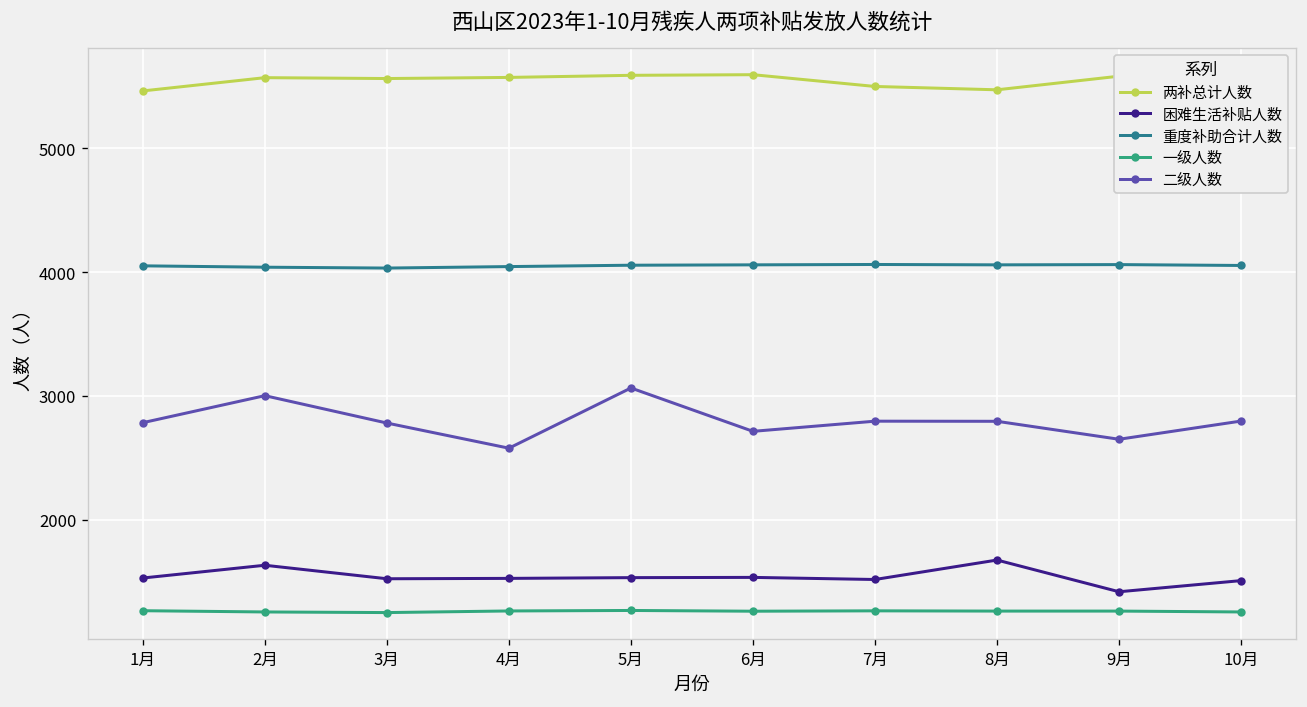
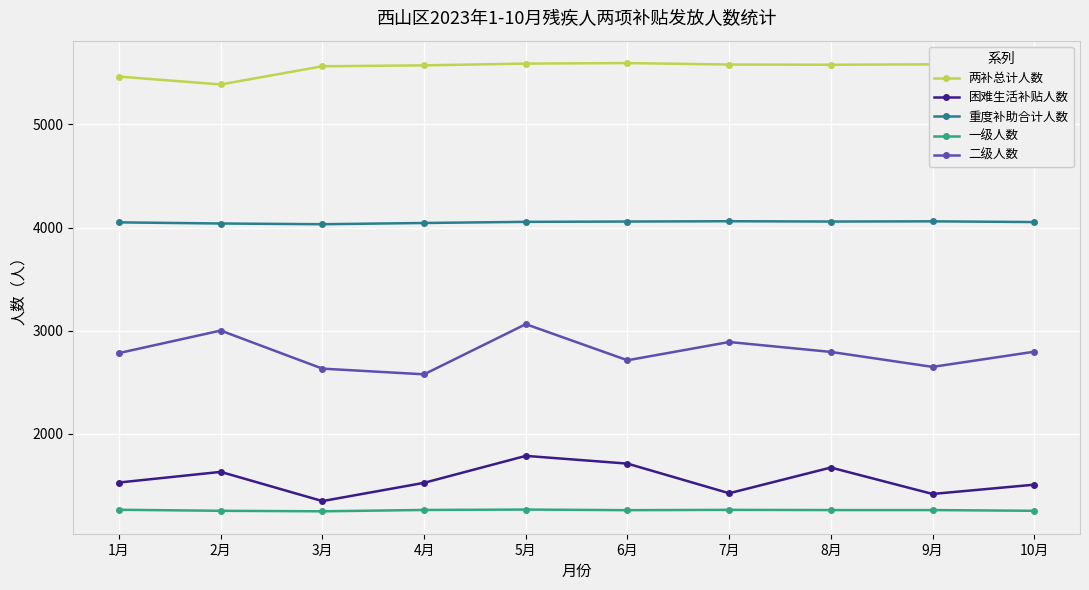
  {
    "两补总计人数": {
      "1月": 5460,
-     "2月": 5570,
+     "2月": 5390,
      "3月": 5560,
      "4月": 5570,
      "5月": 5590,
      "6月": 5590,
-     "7月": 5500,
-     "8月": 5470
+     "7月": 5580,
+     "8月": 5580
    },
    "困难生活补贴人数": {
      "1月": 1530,
      "2月": 1630,
-     "3月": 1520,
+     "3月": 1350,
      "4月": 1530,
-     "5月": 1530,
-     "6月": 1540,
-     "7月": 1520,
+     "5月": 1790,
+     "6月": 1710,
+     "7月": 1430,
      "8月": 1680,
      "9月": 1420,
      "10月": 1510
    },
    "二级人数": {
      "1月": 2780,
      "2月": 3000,
-     "3月": 2780,
+     "3月": 2630,
      "4月": 2580,
      "5月": 3060,
      "6月": 2710,
-     "7月": 2800,
+     "7月": 2890,
      "8月": 2800,
      "9月": 2650,
      "10月": 2800
    }
  }
